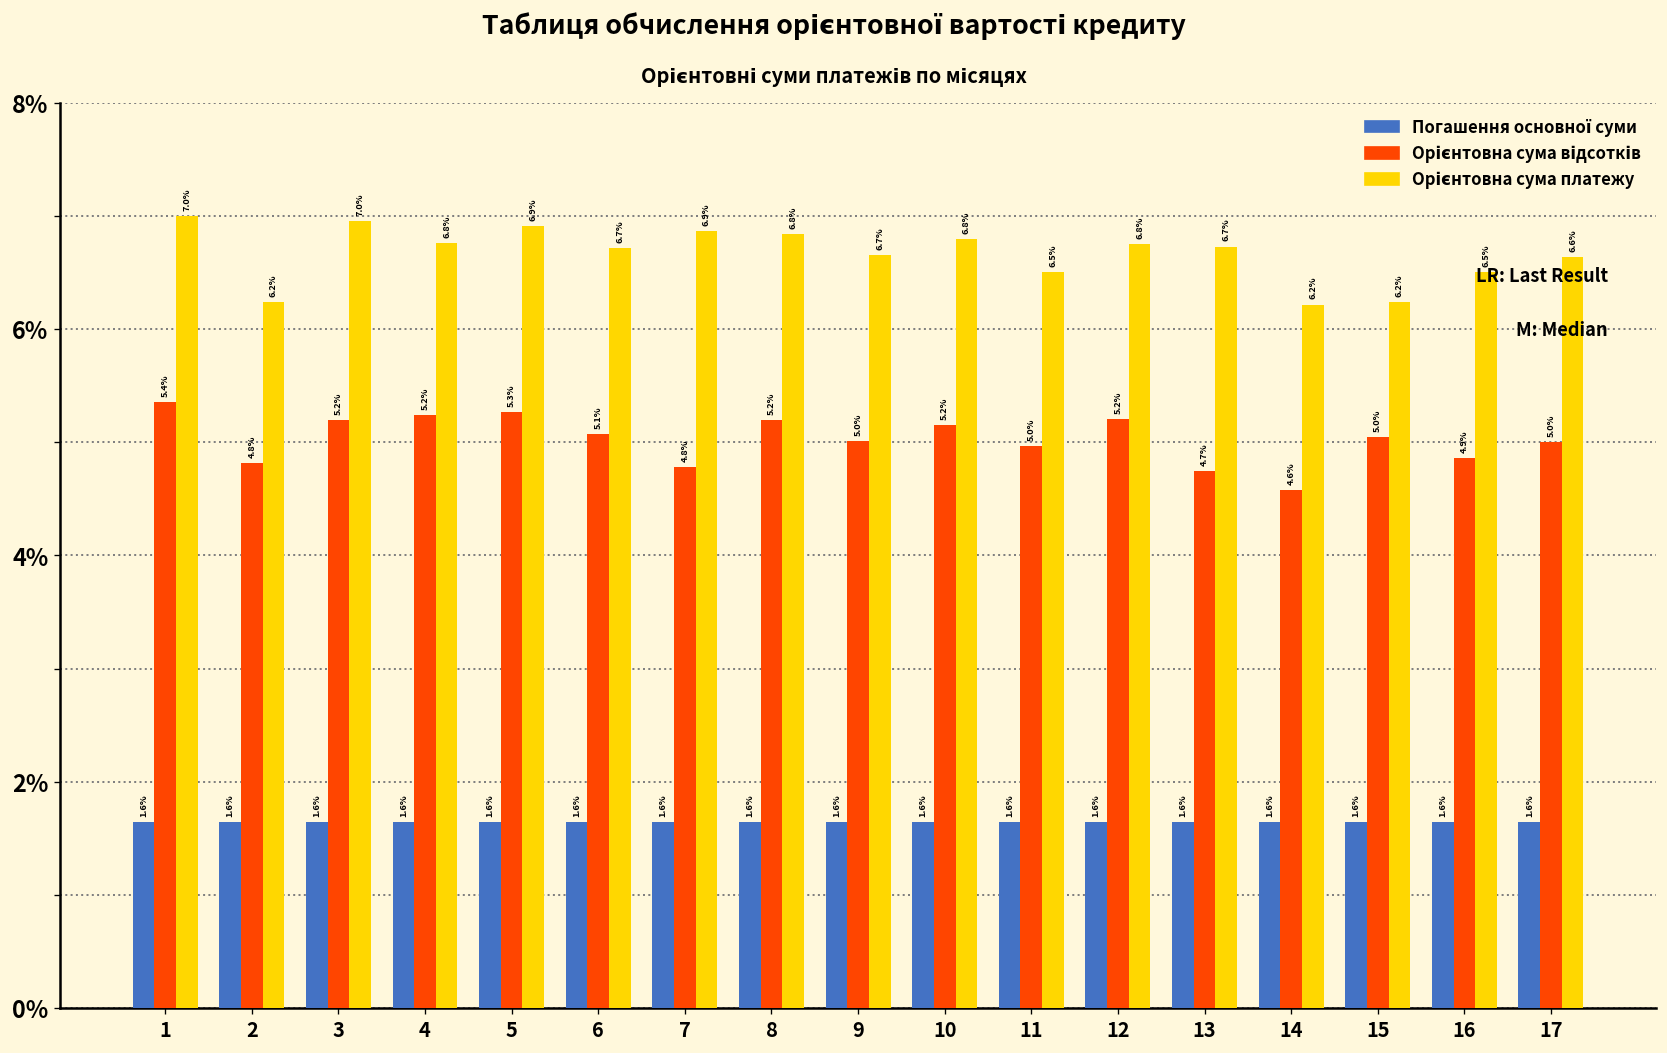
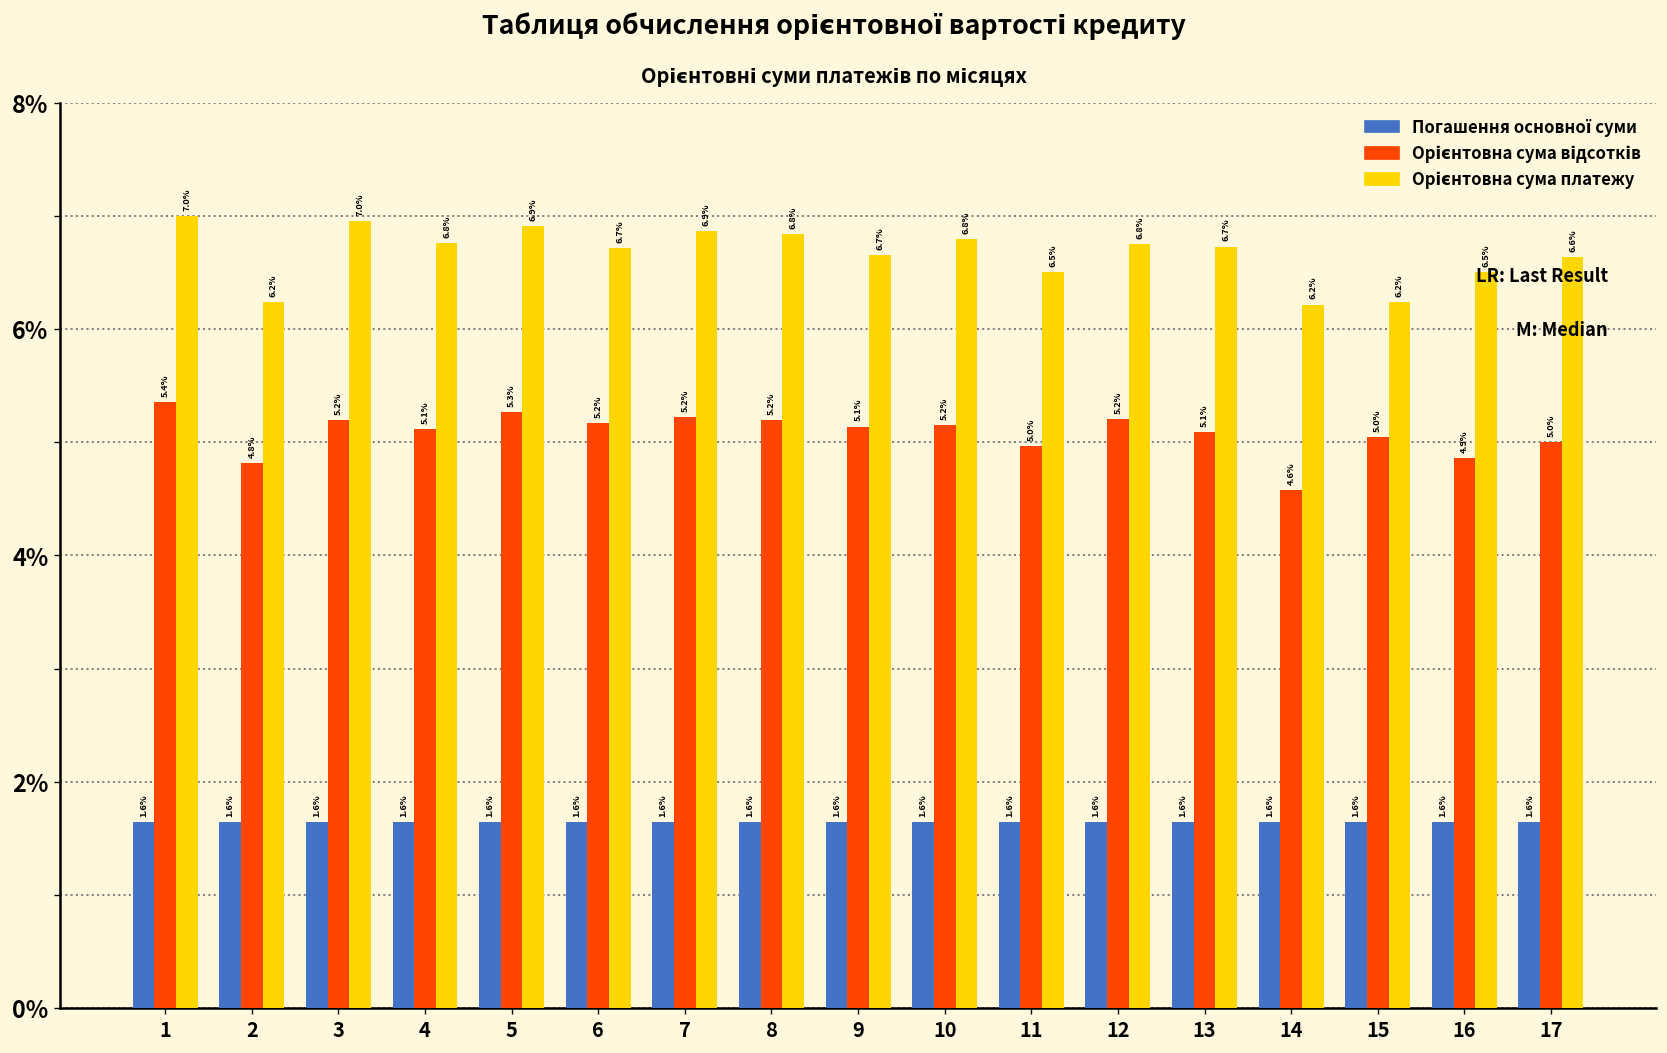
  {
    "Погашення основної суми": {
      "1": "1.6%",
      "2": "1.6%",
      "3": "1.6%",
      "4": "1.6%",
      "5": "1.6%",
      "6": "1.6%",
      "7": "1.6%",
      "8": "1.6%",
      "9": "1.6%",
      "10": "1.6%",
      "11": "1.6%",
      "12": "1.6%",
      "13": "1.6%",
      "14": "1.6%",
      "15": "1.6%",
      "16": "1.6%",
      "17": "1.6%"
    },
    "Орієнтовна сума відсотків": {
      "1": "5.4%",
      "2": "4.8%",
      "3": "5.2%",
-     "4": "5.2%",
+     "4": "5.1%",
      "5": "5.3%",
-     "6": "5.1%",
-     "7": "4.8%",
+     "6": "5.2%",
+     "7": "5.2%",
      "8": "5.2%",
-     "9": "5.0%",
+     "9": "5.1%",
      "10": "5.2%",
      "11": "5.0%",
      "12": "5.2%",
-     "13": "4.7%",
+     "13": "5.1%",
      "14": "4.6%",
      "15": "5.0%",
      "16": "4.9%",
      "17": "5.0%"
    },
    "Орієнтовна сума платежу": {
      "1": "7.0%",
      "2": "6.2%",
      "3": "7.0%",
      "4": "6.8%",
      "5": "6.9%",
      "6": "6.7%",
      "7": "6.9%",
      "8": "6.8%",
      "9": "6.7%",
      "10": "6.8%",
      "11": "6.5%",
      "12": "6.8%",
      "13": "6.7%",
      "14": "6.2%",
      "15": "6.2%",
      "16": "6.5%",
      "17": "6.6%"
    }
  }
